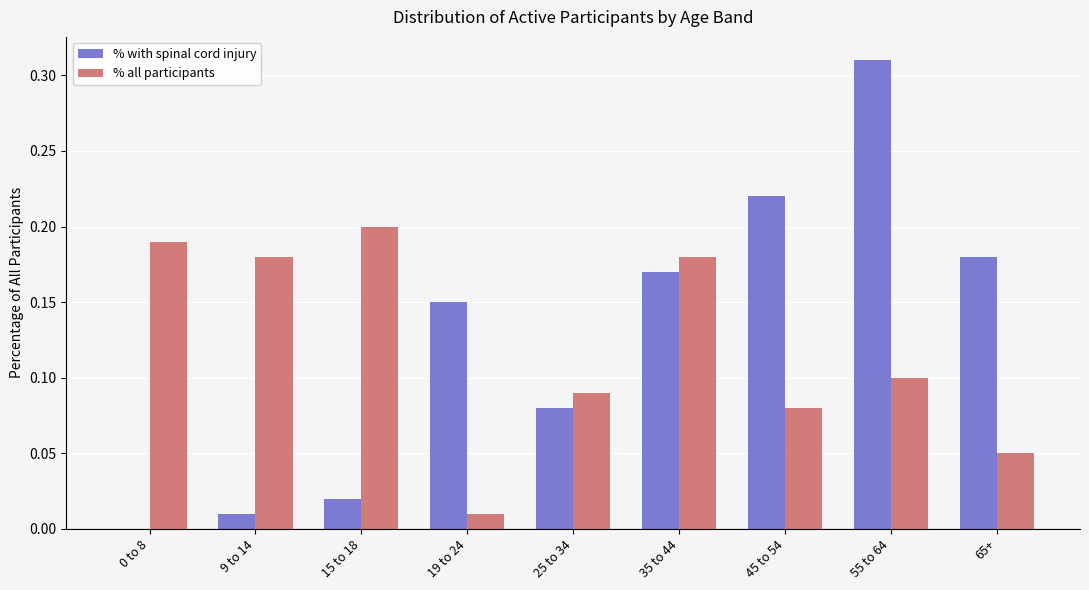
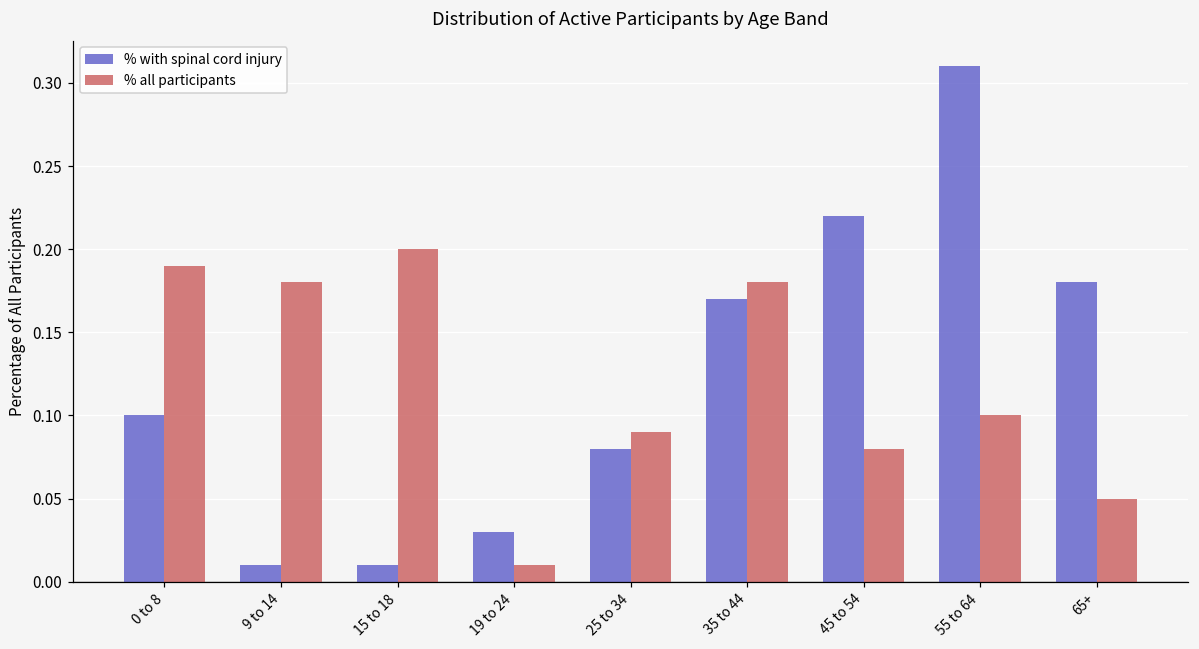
  {
    "% with spinal cord injury": {
-     "0 to 8": 0.0,
+     "0 to 8": 0.1,
      "9 to 14": 0.01,
-     "15 to 18": 0.02,
-     "19 to 24": 0.15,
+     "15 to 18": 0.01,
+     "19 to 24": 0.03,
      "25 to 34": 0.08,
      "35 to 44": 0.17,
      "45 to 54": 0.22,
      "55 to 64": 0.31,
      "65+": 0.18
    },
    "% all participants": {
      "0 to 8": 0.19,
      "9 to 14": 0.18,
      "15 to 18": 0.20,
      "19 to 24": 0.01,
      "25 to 34": 0.09,
      "35 to 44": 0.18,
      "45 to 54": 0.08,
      "55 to 64": 0.10,
      "65+": 0.05
    }
  }
